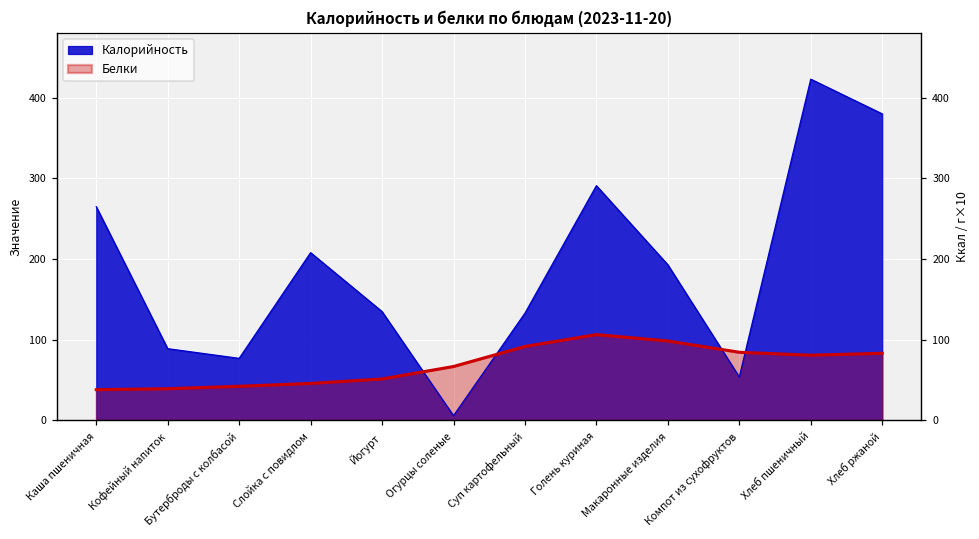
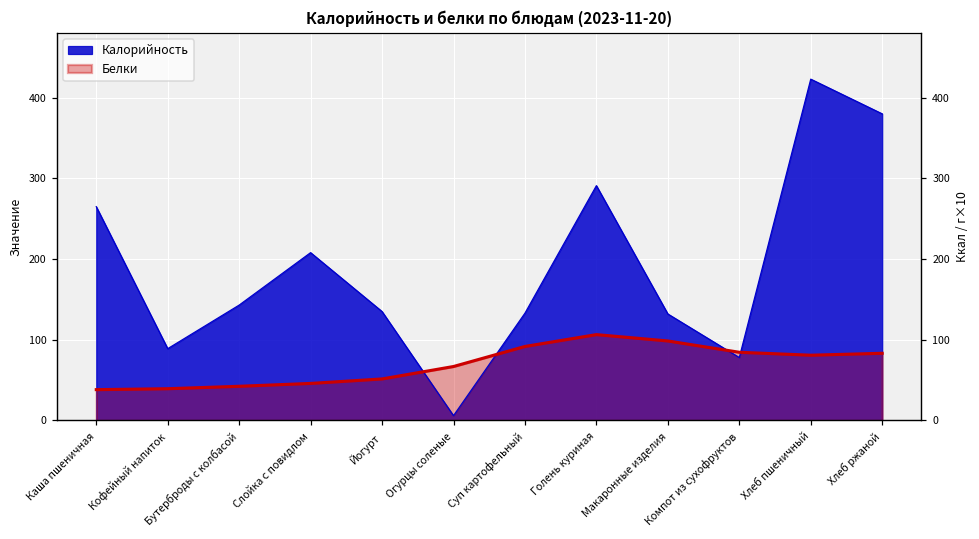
  {
    "Калорийность": {
      "Каша пшеничная": 270,
      "Кофейный напиток": 90,
-     "Бутерброды с колбасой": 80,
+     "Бутерброды с колбасой": 140,
      "Слойка с повидлом": 210,
      "Йогурт": 140,
      "Огурцы соленые": 10,
      "Суп картофельный": 130,
      "Голень куриная": 290,
-     "Макаронные изделия": 190,
-     "Компот из сухофруктов": 50,
+     "Макаронные изделия": 130,
+     "Компот из сухофруктов": 80,
      "Хлеб пшеничный": 420,
      "Хлеб ржаной": 380
    },
    "Белки": {
      "Каша пшеничная": 40,
      "Кофейный напиток": 40,
      "Бутерброды с колбасой": 40,
      "Слойка с повидлом": 50,
      "Йогурт": 50,
      "Огурцы соленые": 70,
      "Суп картофельный": 90,
      "Голень куриная": 110,
      "Макаронные изделия": 100,
      "Компот из сухофруктов": 80,
      "Хлеб пшеничный": 80,
      "Хлеб ржаной": 80
    }
  }
